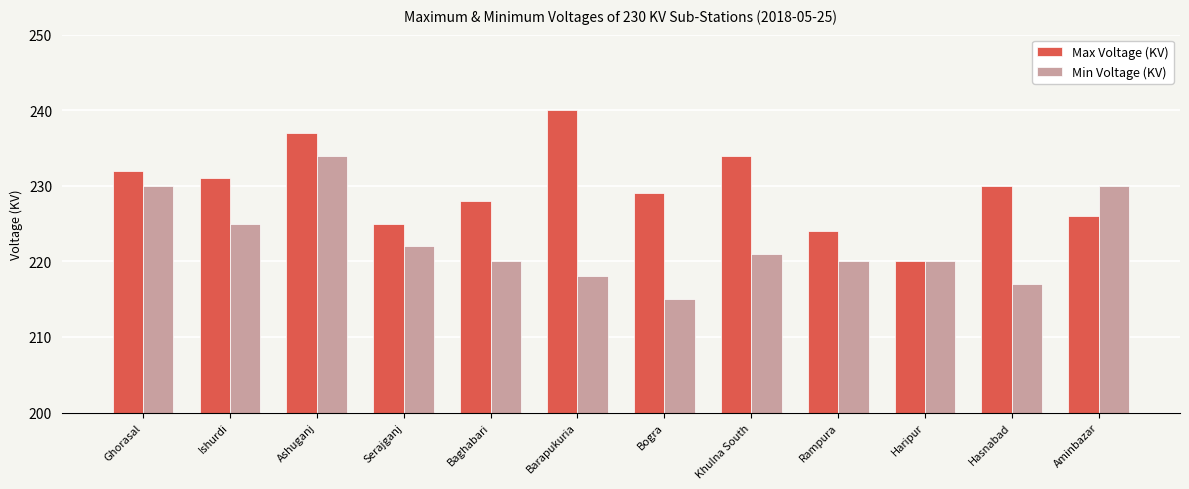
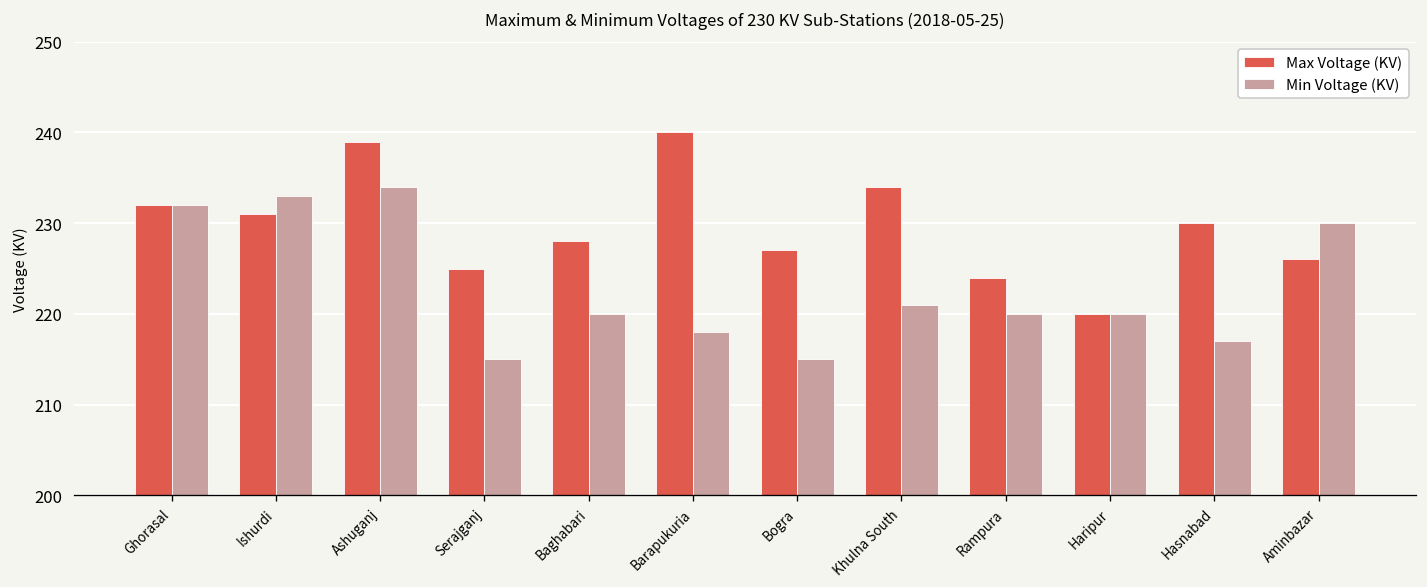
  {
    "Max Voltage (KV)": {
      "Ghorasal": 232,
      "Ishurdi": 231,
-     "Ashuganj": 237,
+     "Ashuganj": 239,
      "Serajganj": 225,
      "Baghabari": 228,
      "Barapukuria": 240,
-     "Bogra": 229,
+     "Bogra": 227,
      "Khulna South": 234,
      "Rampura": 224,
      "Haripur": 220,
      "Hasnabad": 230,
      "Aminbazar": 226
    },
    "Min Voltage (KV)": {
-     "Ghorasal": 230,
-     "Ishurdi": 225,
+     "Ghorasal": 232,
+     "Ishurdi": 233,
      "Ashuganj": 234,
-     "Serajganj": 222,
+     "Serajganj": 215,
      "Baghabari": 220,
      "Barapukuria": 218,
      "Bogra": 215,
      "Khulna South": 221,
      "Rampura": 220,
      "Haripur": 220,
      "Hasnabad": 217,
      "Aminbazar": 230
    }
  }
